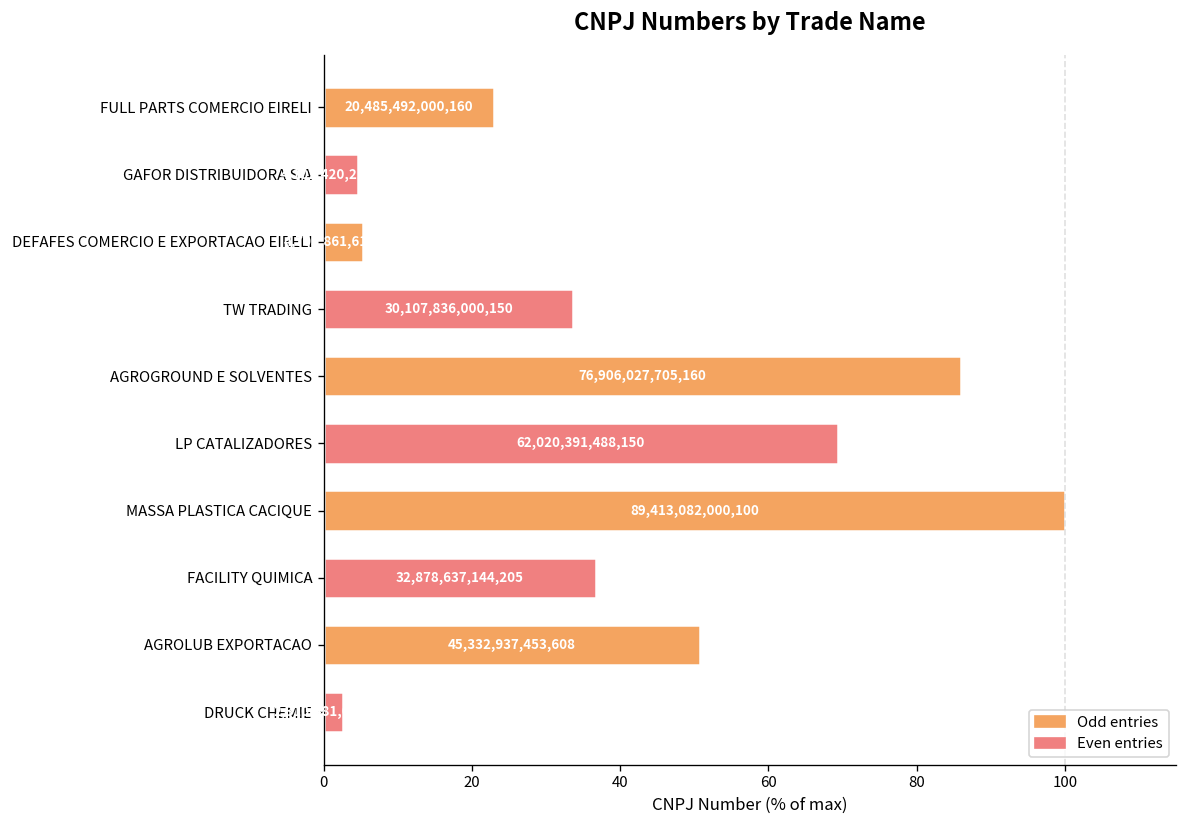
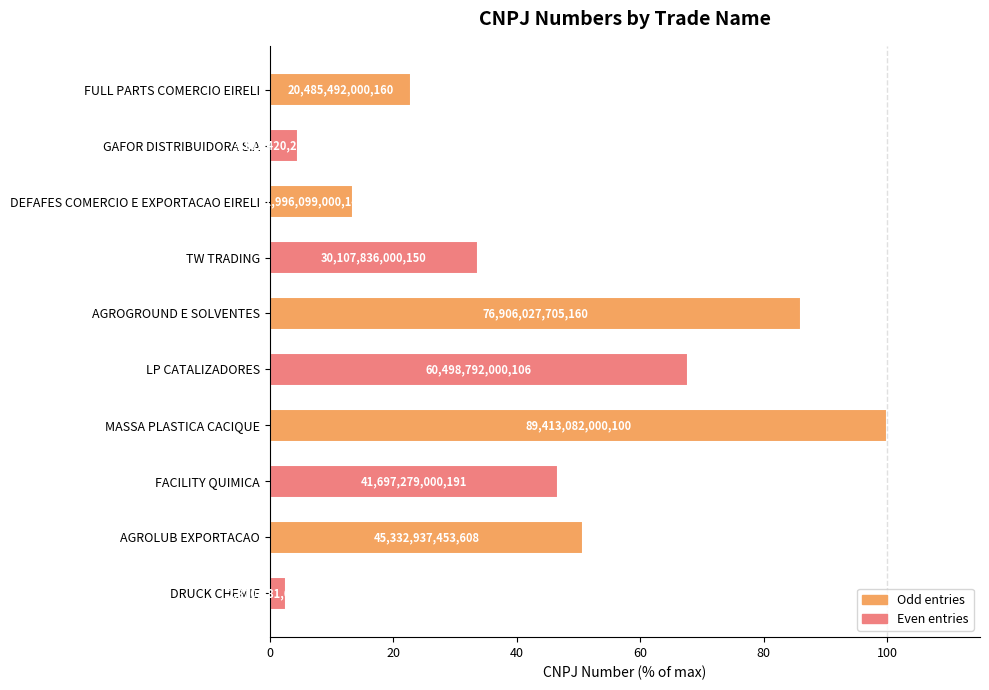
  {
-   "DEFAFES COMERCIO E EXPORTACAO EIRELI": "5",
-   "LP CATALIZADORES": "62,020,391,488,150",
-   "FACILITY QUIMICA": "32,878,637,144,205"
+   "DEFAFES COMERCIO E EXPORTACAO EIRELI": "13",
+   "LP CATALIZADORES": "60,498,792,000,106",
+   "FACILITY QUIMICA": "41,697,279,000,191"
  }
